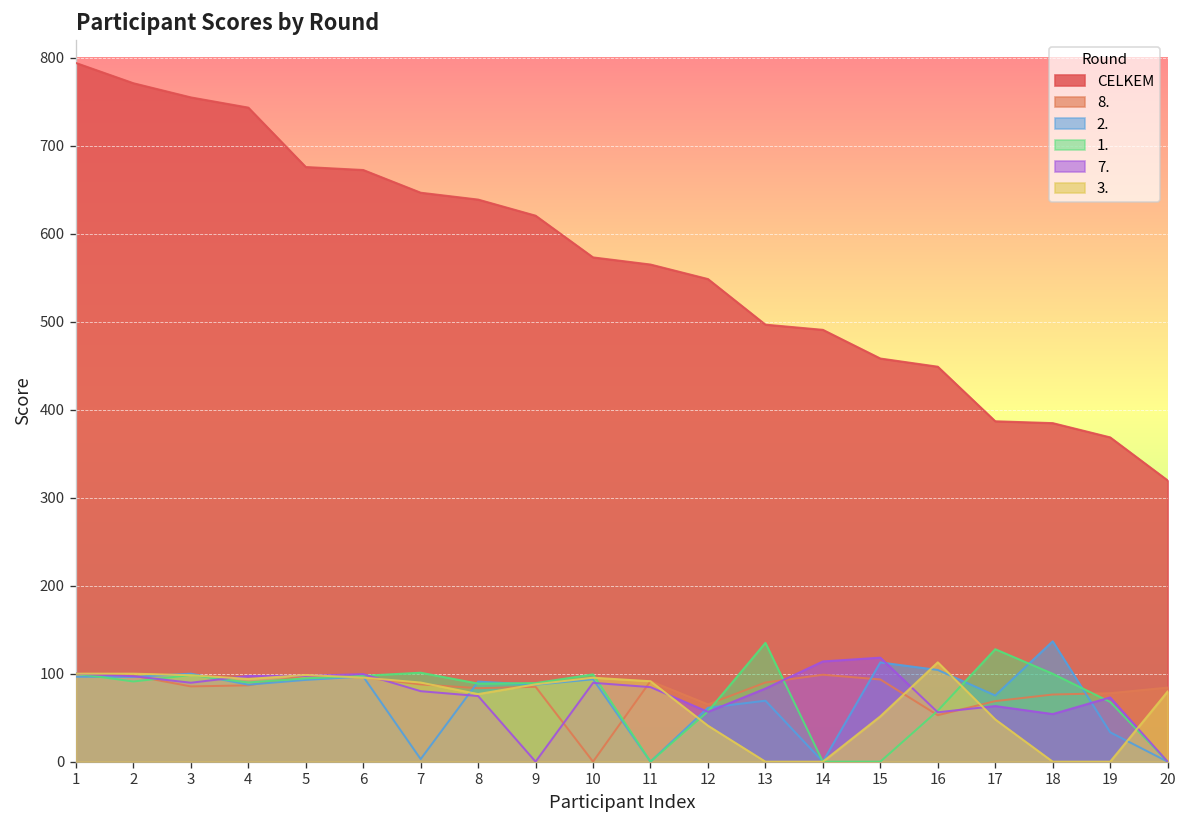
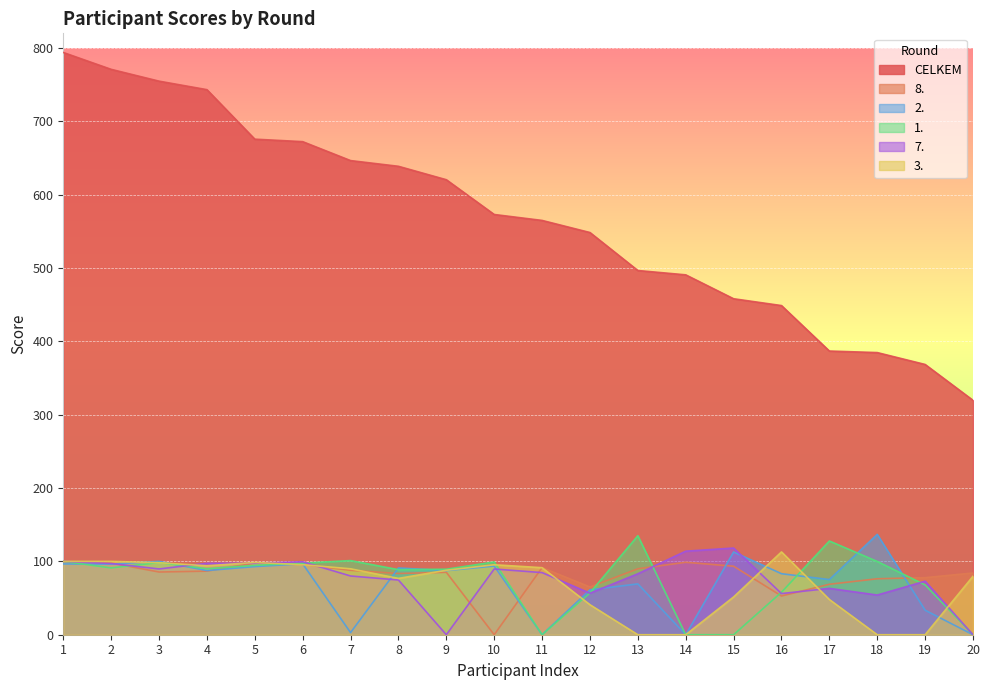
  {
    "2.": {
      "7": 0,
      "12": 60,
      "13": 70,
      "15": 110,
-     "16": 100,
+     "16": 80,
      "17": 80,
      "18": 140,
      "19": 30
    },
    "1.": {
      "2": 90,
      "7": 100,
      "10": 100,
      "13": 140,
      "15": 0,
      "17": 130,
      "18": 100,
      "19": 70
    },
    "7.": {
      "3": 90,
      "7": 80,
      "9": 0,
      "10": 90,
      "11": 80,
      "13": 80,
      "14": 110,
      "15": 120,
      "17": 60,
      "18": 50,
      "19": 70
    },
    "3.": {
      "12": 40,
      "13": 0,
      "15": 50,
      "16": 110,
      "17": 50,
      "18": 0,
      "19": 0,
      "20": 80
    }
  }
